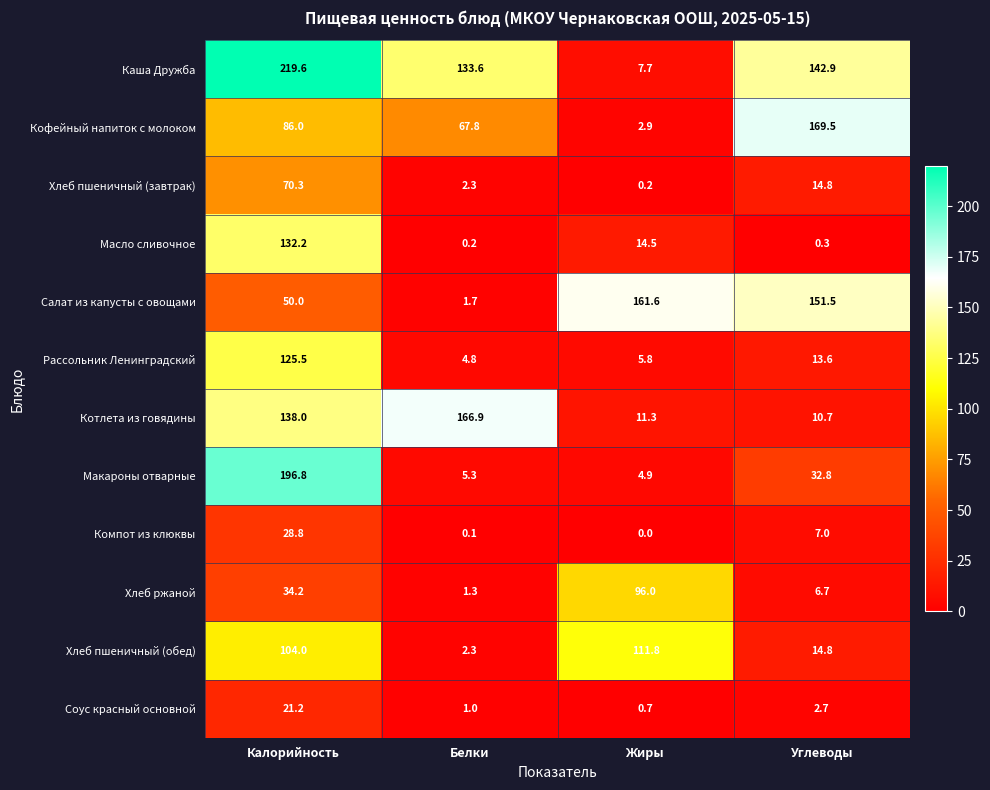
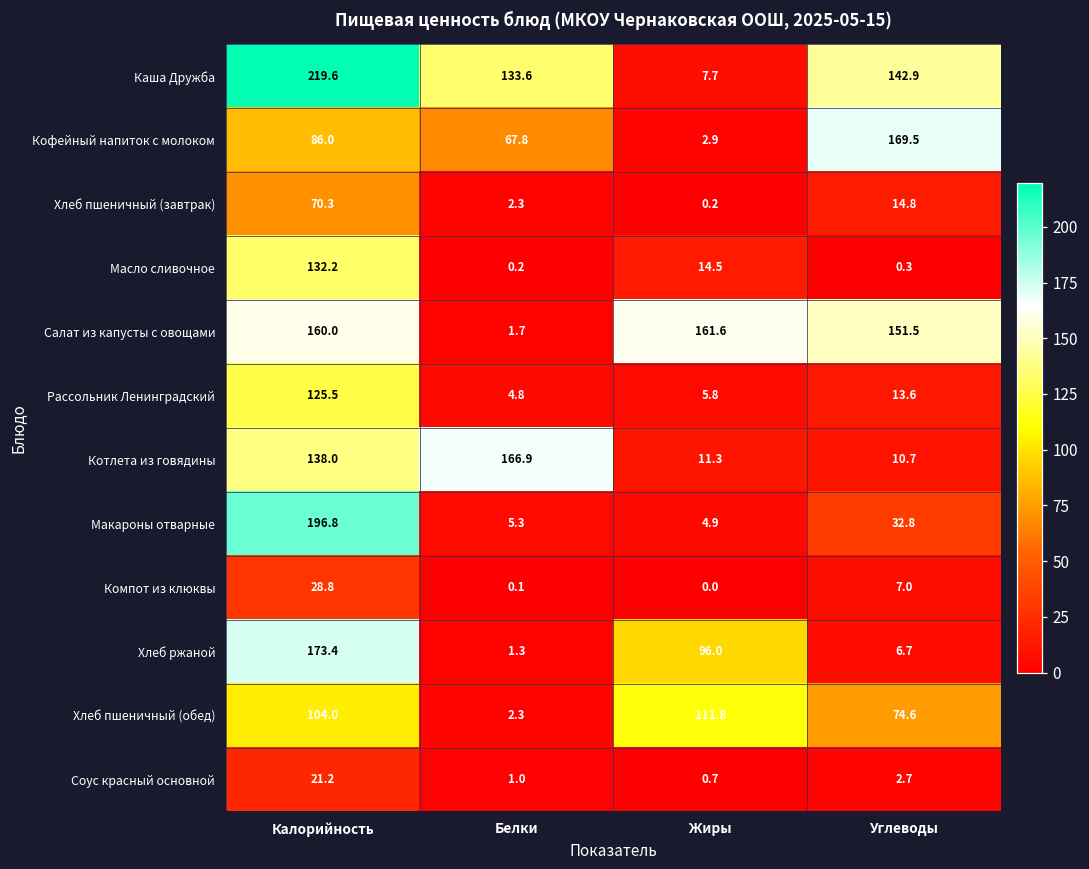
  {
    "Каша Дружба": {
      "Калорийность": 219.6,
      "Белки": 133.6,
      "Жиры": 7.7,
      "Углеводы": 142.9
    },
    "Кофейный напиток с молоком": {
      "Калорийность": 86.0,
      "Белки": 67.8,
      "Жиры": 2.9,
      "Углеводы": 169.5
    },
    "Хлеб пшеничный (завтрак)": {
      "Калорийность": 70.3,
      "Белки": 2.3,
      "Жиры": 0.2,
      "Углеводы": 14.8
    },
    "Масло сливочное": {
      "Калорийность": 132.2,
      "Белки": 0.2,
      "Жиры": 14.5,
      "Углеводы": 0.3
    },
    "Салат из капусты с овощами": {
-     "Калорийность": 50.0,
+     "Калорийность": 160.0,
      "Белки": 1.7,
      "Жиры": 161.6,
      "Углеводы": 151.5
    },
    "Рассольник Ленинградский": {
      "Калорийность": 125.5,
      "Белки": 4.8,
      "Жиры": 5.8,
      "Углеводы": 13.6
    },
    "Котлета из говядины": {
      "Калорийность": 138.0,
      "Белки": 166.9,
      "Жиры": 11.3,
      "Углеводы": 10.7
    },
    "Макароны отварные": {
      "Калорийность": 196.8,
      "Белки": 5.3,
      "Жиры": 4.9,
      "Углеводы": 32.8
    },
    "Компот из клюквы": {
      "Калорийность": 28.8,
      "Белки": 0.1,
      "Жиры": 0.0,
      "Углеводы": 7.0
    },
    "Хлеб ржаной": {
-     "Калорийность": 34.2,
+     "Калорийность": 173.4,
      "Белки": 1.3,
      "Жиры": 96.0,
      "Углеводы": 6.7
    },
    "Хлеб пшеничный (обед)": {
      "Калорийность": 104.0,
      "Белки": 2.3,
      "Жиры": 111.8,
-     "Углеводы": 14.8
+     "Углеводы": 74.6
    },
    "Соус красный основной": {
      "Калорийность": 21.2,
      "Белки": 1.0,
      "Жиры": 0.7,
      "Углеводы": 2.7
    }
  }
